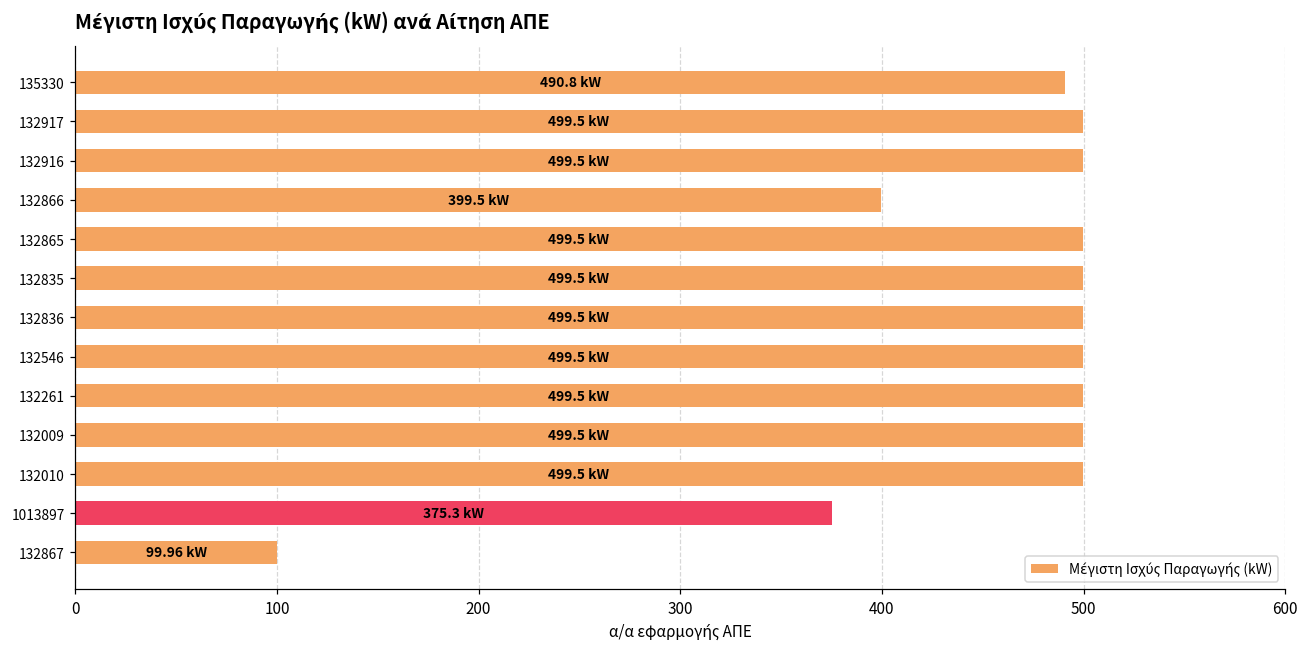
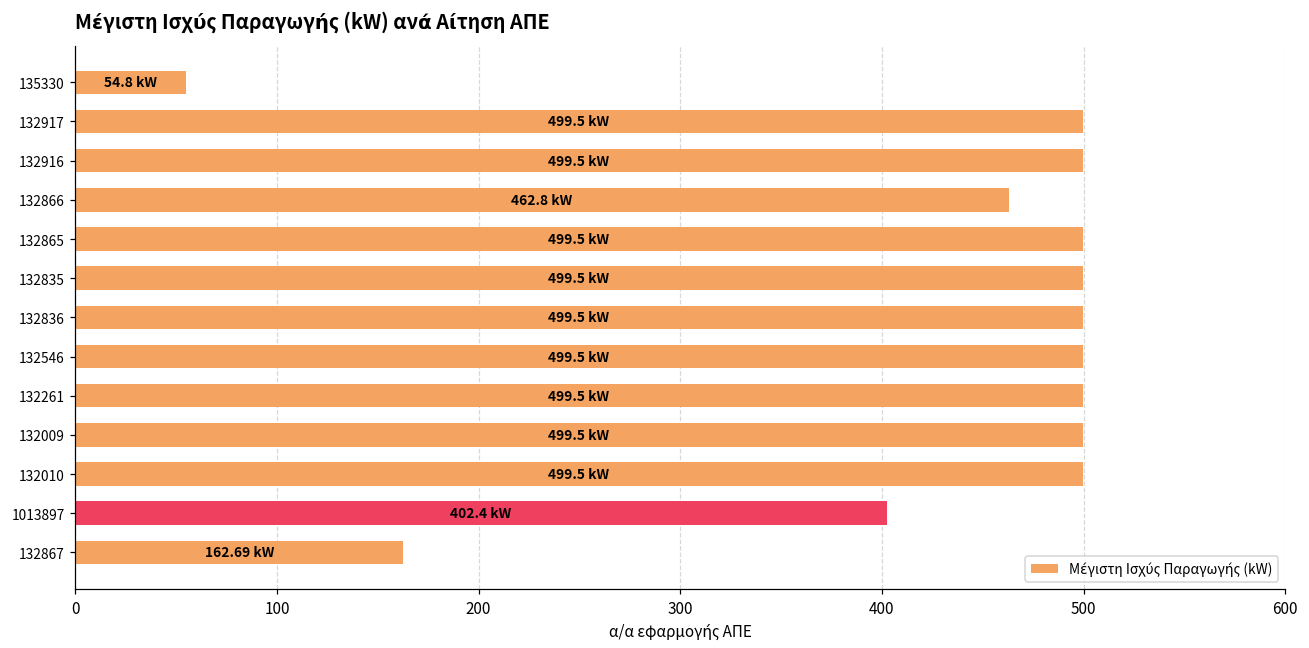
  {
-   "135330": 490.8,
+   "135330": 54.8,
    "132917": 499.5,
    "132916": 499.5,
-   "132866": 399.5,
+   "132866": 462.8,
    "132865": 499.5,
    "132835": 499.5,
    "132836": 499.5,
    "132546": 499.5,
    "132261": 499.5,
    "132009": 499.5,
    "132010": 499.5,
-   "1013897": 375.3,
-   "132867": 99.96
+   "1013897": 402.4,
+   "132867": 162.69
  }
